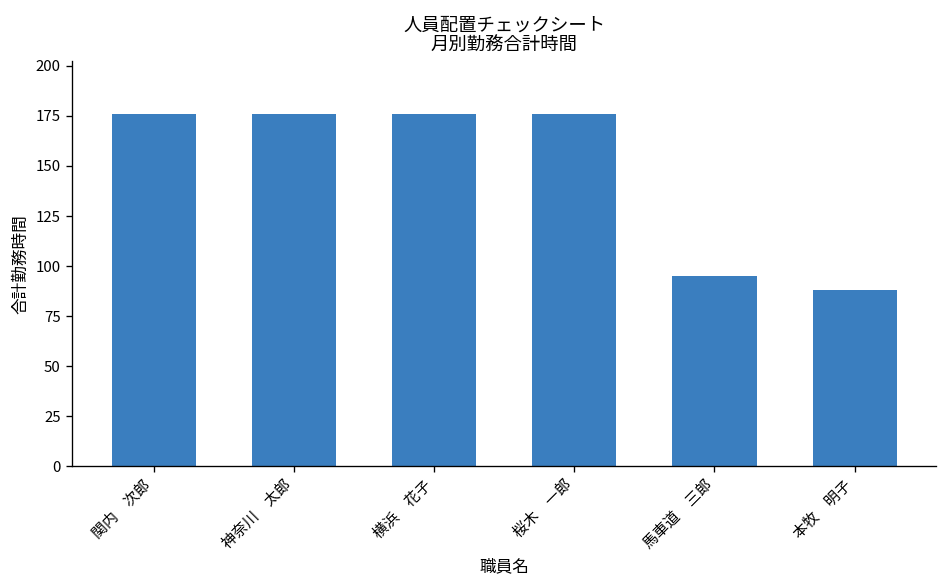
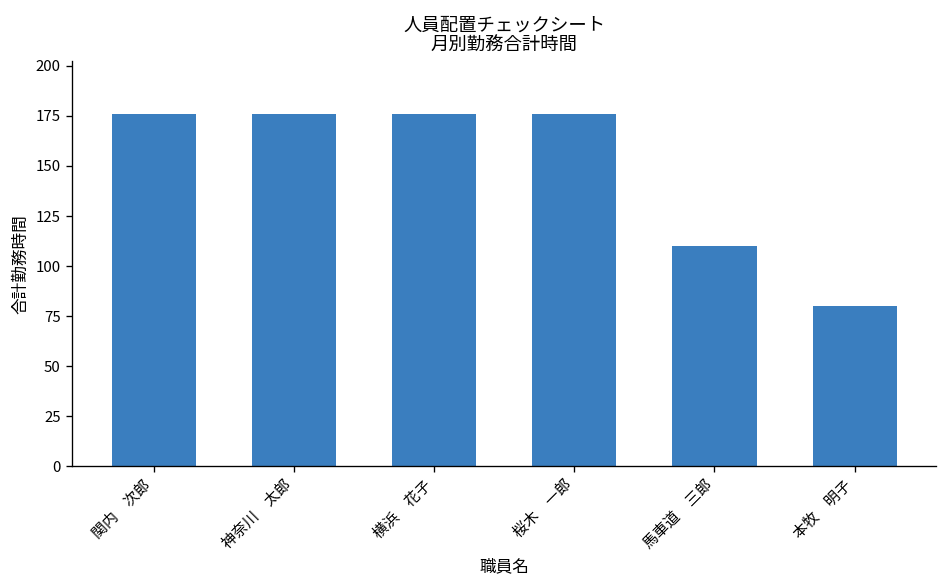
  {
    "関内 次郎": 176,
    "神奈川 太郎": 176,
    "横浜 花子": 176,
    "桜木 一郎": 176,
-   "馬車道 三郎": 95,
-   "本牧 明子": 88
+   "馬車道 三郎": 110,
+   "本牧 明子": 80
  }
